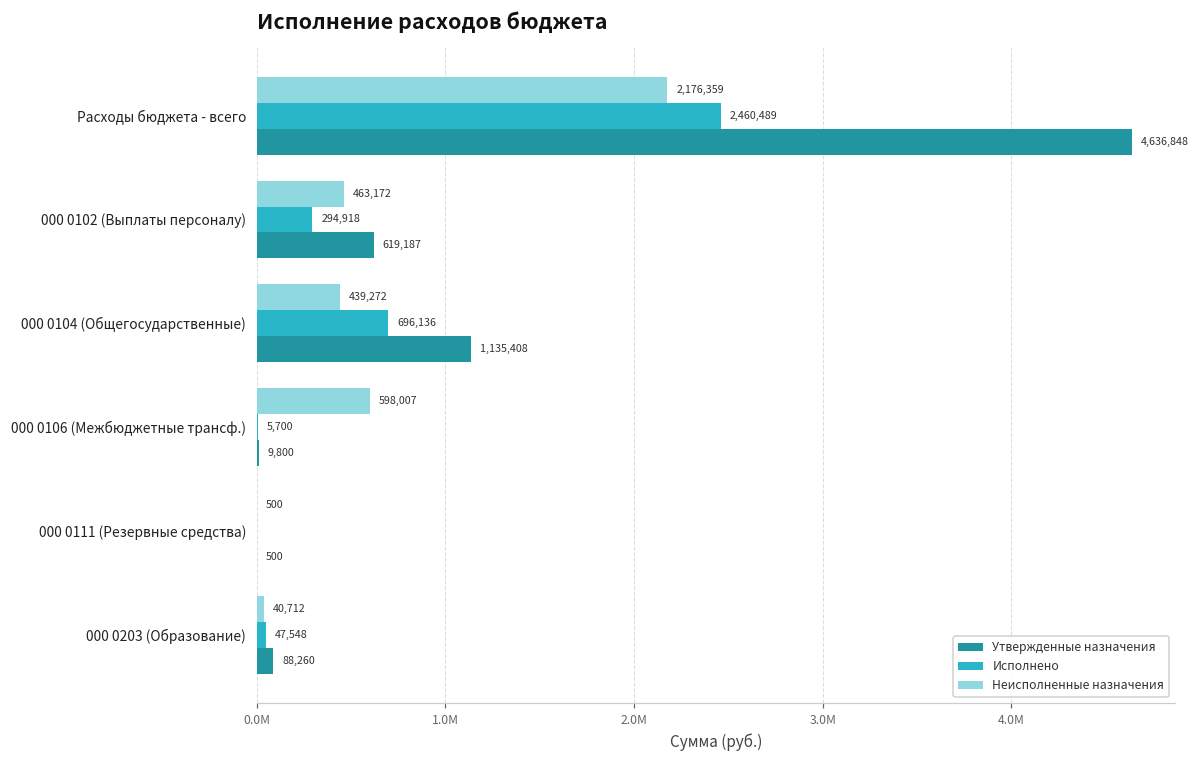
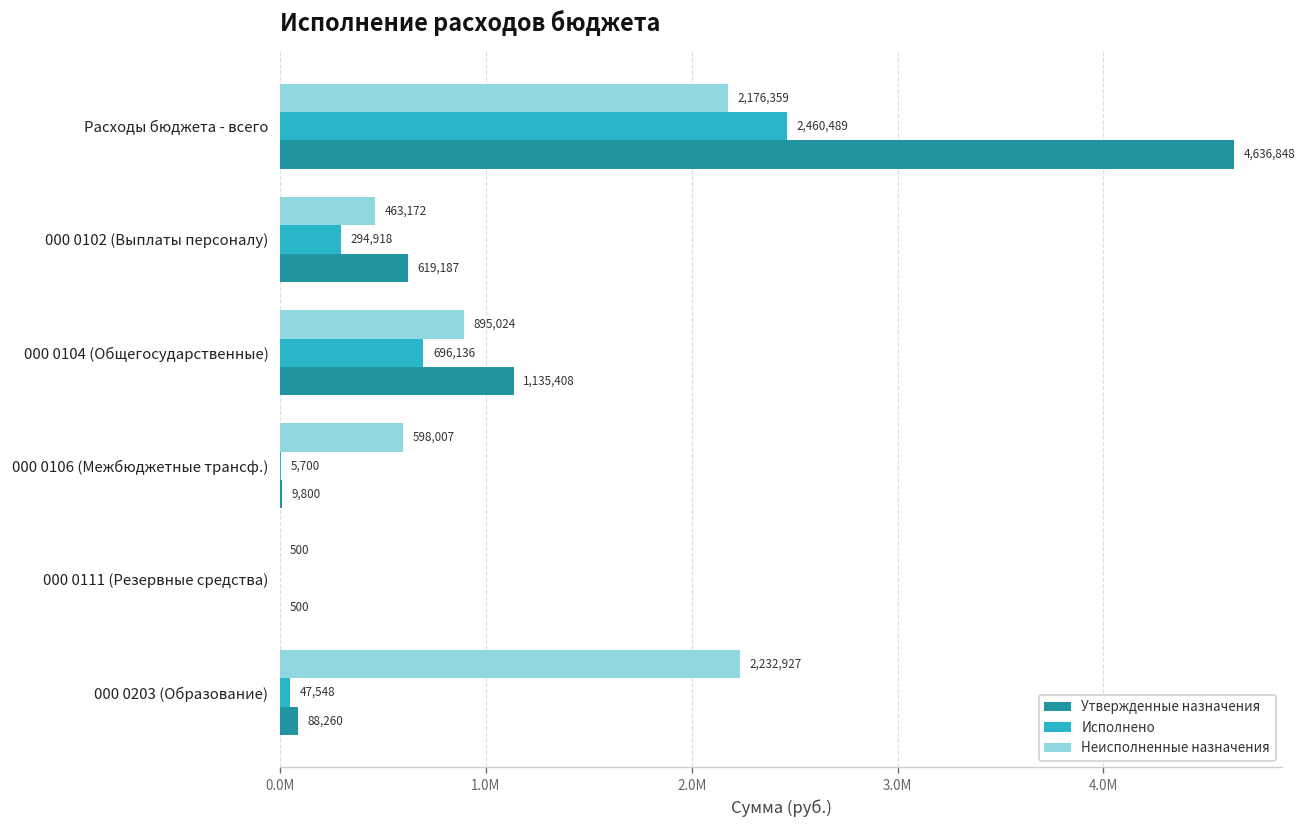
  {
    "Неисполненные назначения": {
      "Расходы бюджета - всего": "2,176,359",
      "000 0102 (Выплаты персоналу)": "463,172",
-     "000 0104 (Общегосударственные)": "439,272",
+     "000 0104 (Общегосударственные)": "895,024",
      "000 0106 (Межбюджетные трансф.)": "598,007",
      "000 0111 (Резервные средства)": "500",
-     "000 0203 (Образование)": "40,712"
+     "000 0203 (Образование)": "2,232,927"
    }
  }
